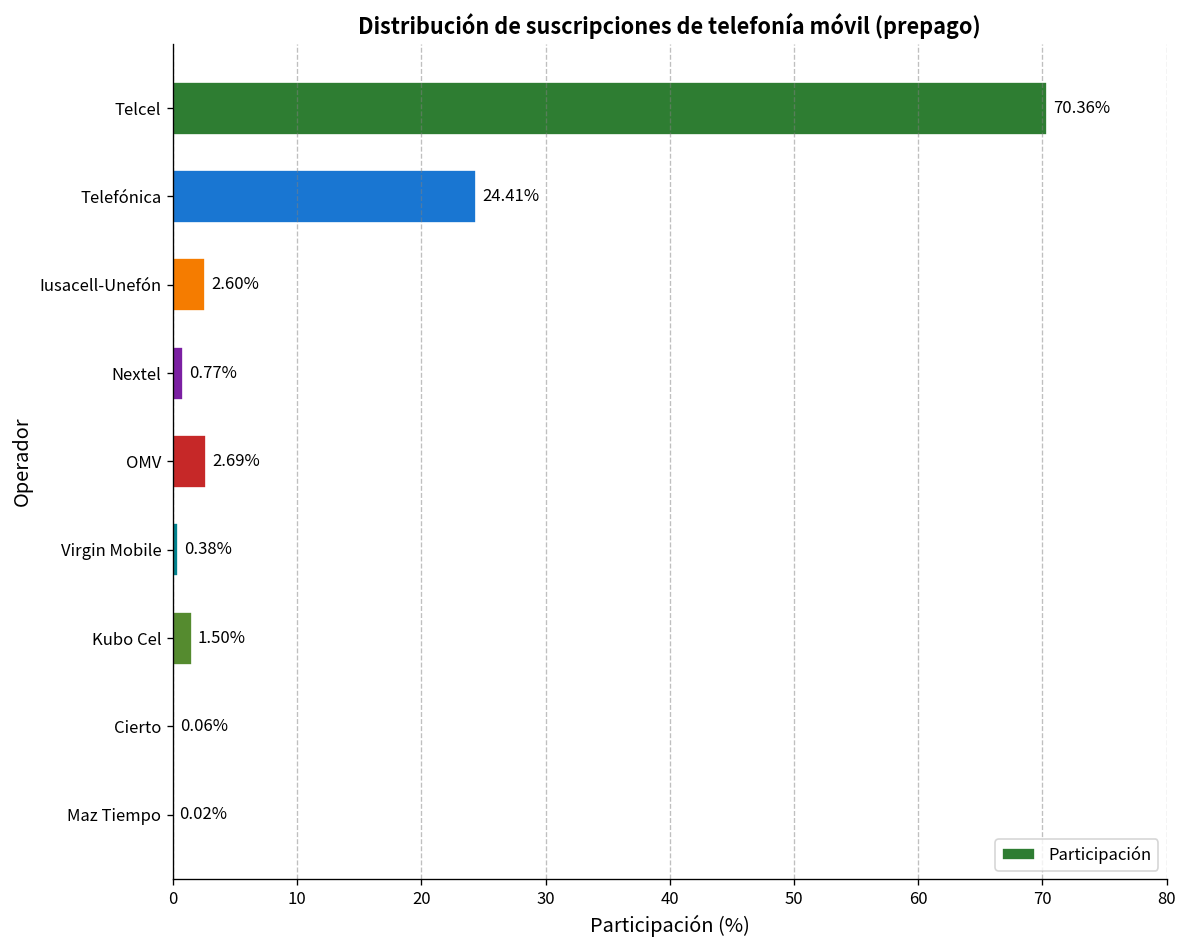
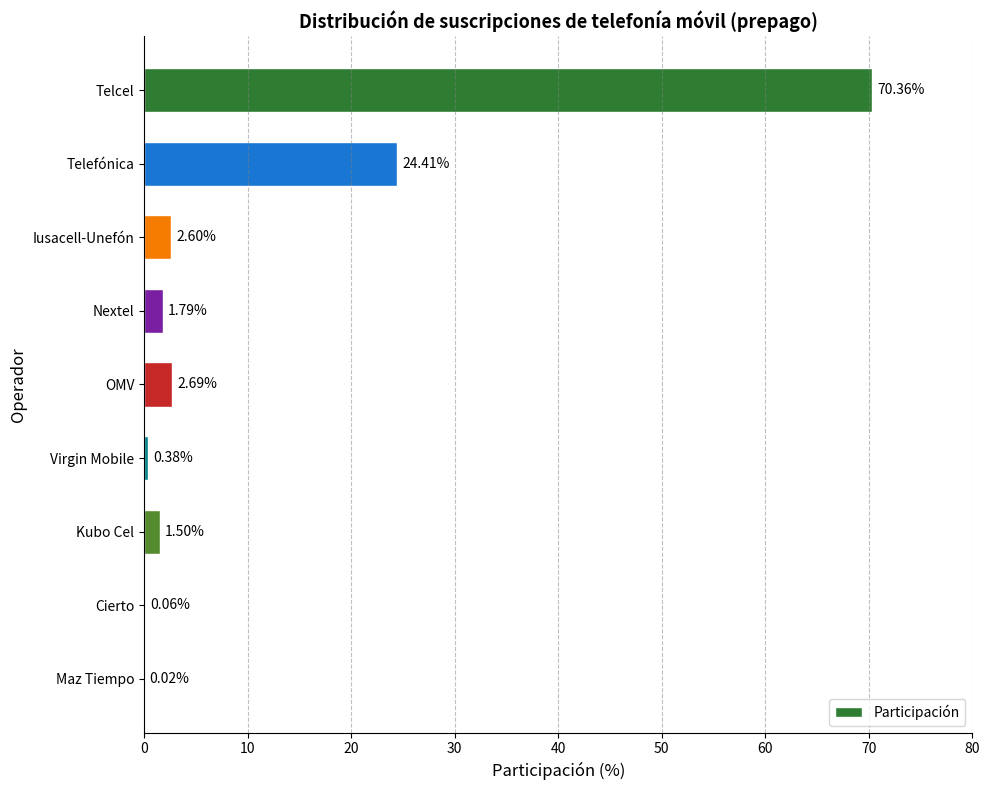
  {
    "Telcel": "70.36%",
    "Telefónica": "24.41%",
    "Iusacell-Unefón": "2.60%",
-   "Nextel": "0.77%",
+   "Nextel": "1.79%",
    "OMV": "2.69%",
    "Virgin Mobile": "0.38%",
    "Kubo Cel": "1.50%",
    "Cierto": "0.06%",
    "Maz Tiempo": "0.02%"
  }
